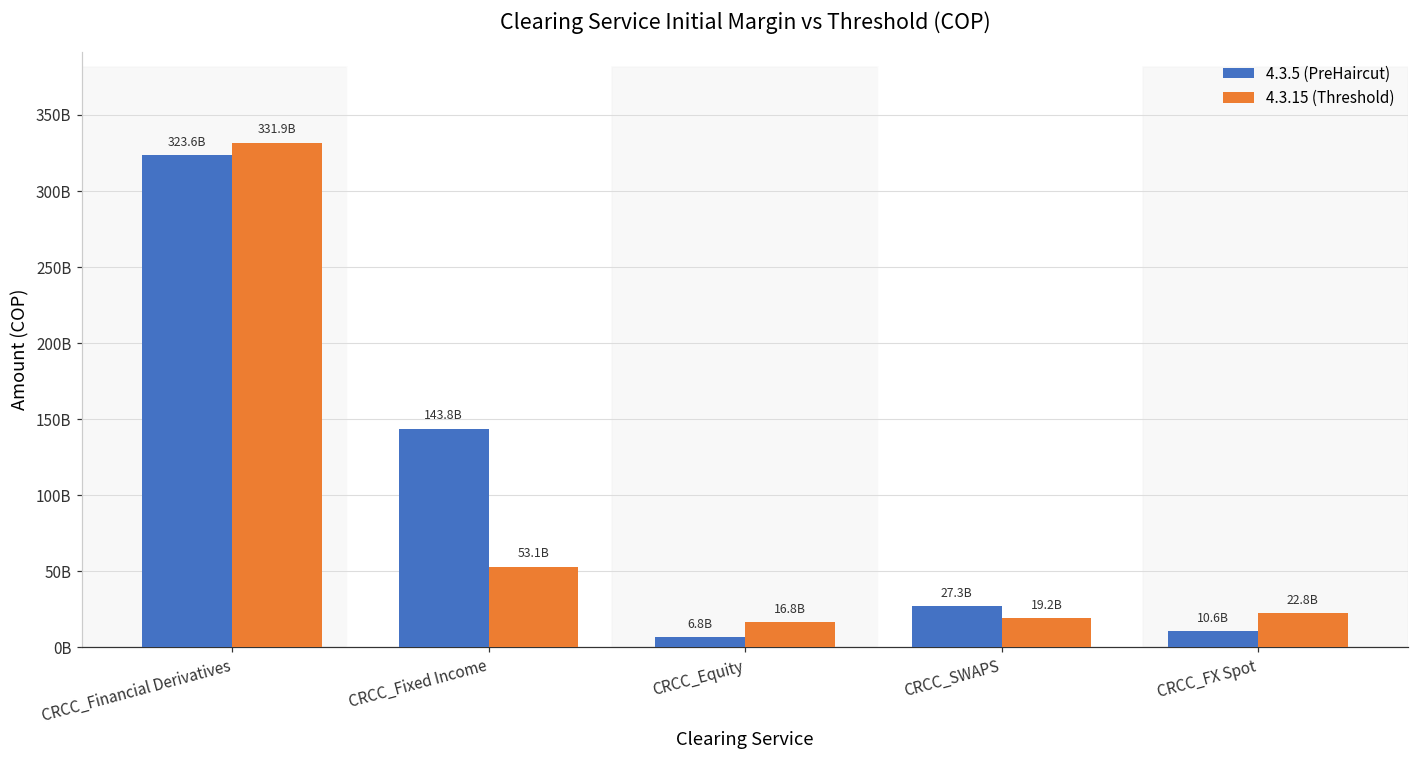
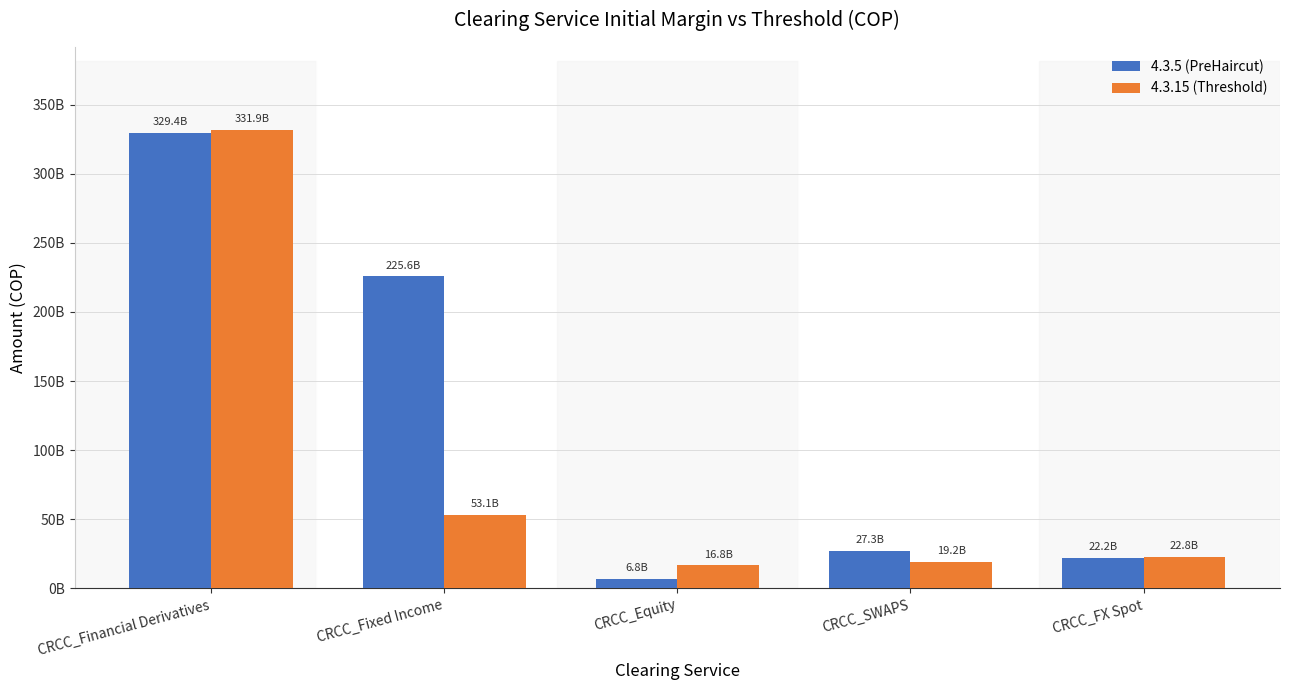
  {
    "4.3.5 (PreHaircut)": {
-     "CRCC_Financial Derivatives": "323.6B",
-     "CRCC_Fixed Income": "143.8B",
+     "CRCC_Financial Derivatives": "329.4B",
+     "CRCC_Fixed Income": "225.6B",
      "CRCC_Equity": "6.8B",
      "CRCC_SWAPS": "27.3B",
-     "CRCC_FX Spot": "10.6B"
+     "CRCC_FX Spot": "22.2B"
    },
    "4.3.15 (Threshold)": {
      "CRCC_Financial Derivatives": "331.9B",
      "CRCC_Fixed Income": "53.1B",
      "CRCC_Equity": "16.8B",
      "CRCC_SWAPS": "19.2B",
      "CRCC_FX Spot": "22.8B"
    }
  }
